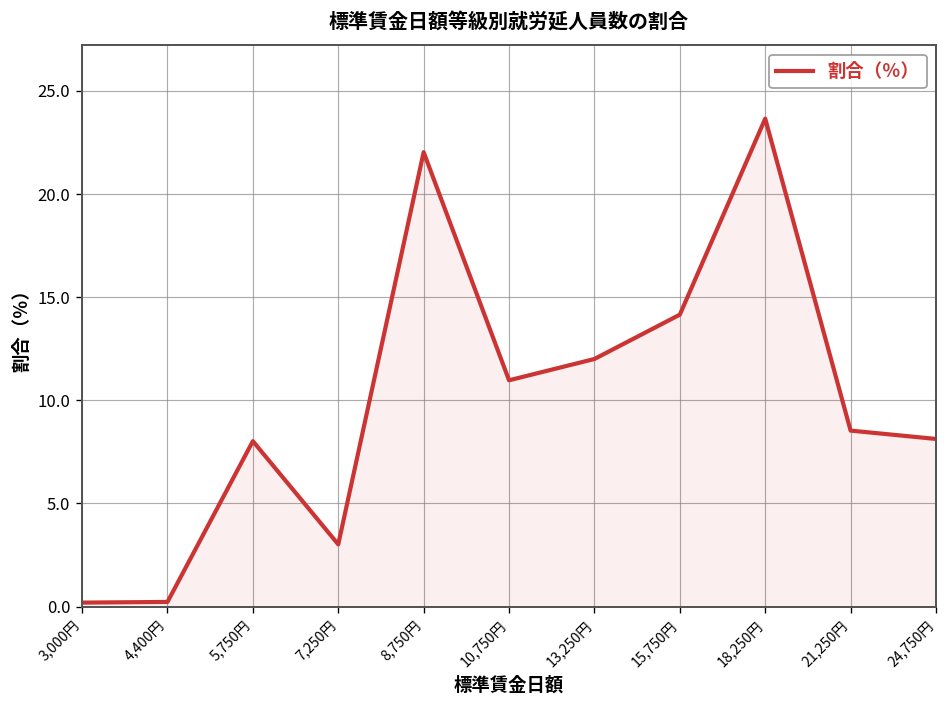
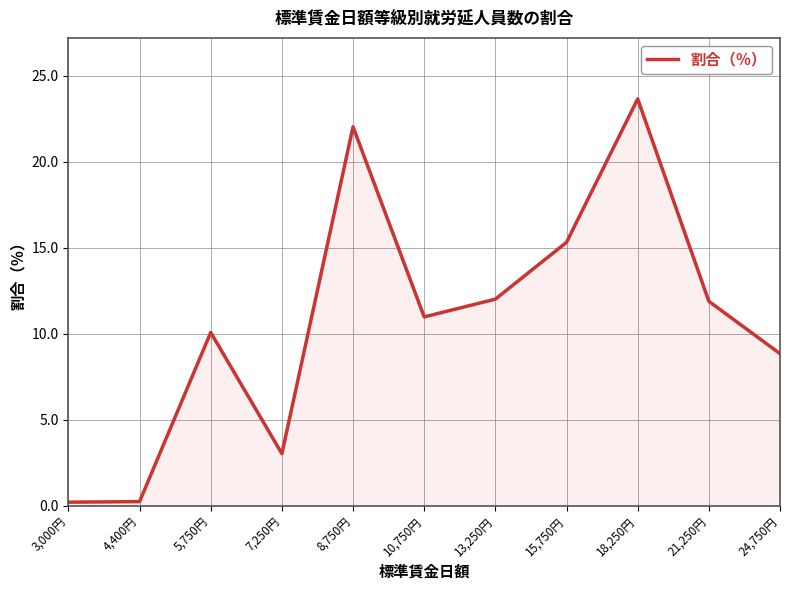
  {
    "3,000円": 0.2,
    "4,400円": 0.2,
-   "5,750円": 8.0,
+   "5,750円": 10.1,
    "7,250円": 3.0,
    "8,750円": 22.0,
    "10,750円": 11.0,
    "13,250円": 12.0,
-   "15,750円": 14.2,
+   "15,750円": 15.3,
    "18,250円": 23.7,
-   "21,250円": 8.5,
-   "24,750円": 8.1
+   "21,250円": 11.9,
+   "24,750円": 8.8
  }
